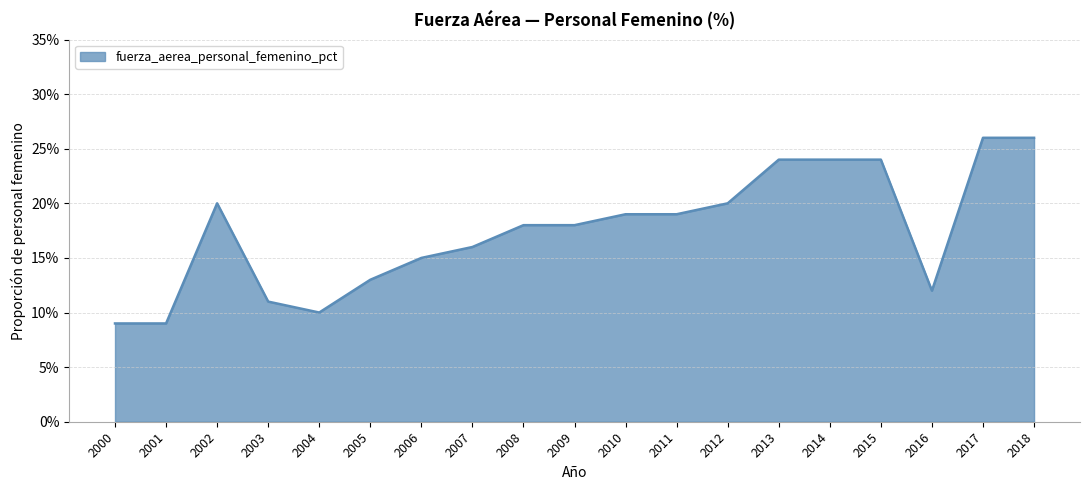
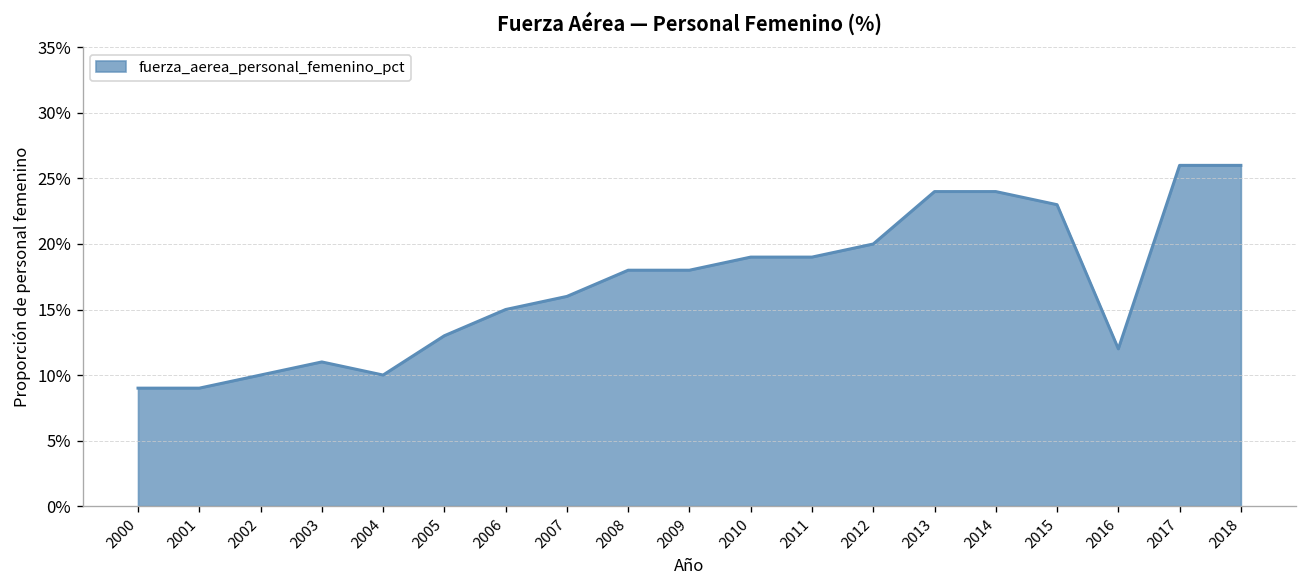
  {
    "2000": "9.0%",
    "2001": "9.0%",
-   "2002": "20.0%",
+   "2002": "10.0%",
    "2003": "11.0%",
    "2004": "10.0%",
    "2005": "13.0%",
    "2006": "15.0%",
    "2007": "16.0%",
    "2008": "18.0%",
    "2009": "18.0%",
    "2010": "19.0%",
    "2011": "19.0%",
    "2012": "20.0%",
    "2013": "24.0%",
    "2014": "24.0%",
-   "2015": "24.0%",
+   "2015": "23.0%",
    "2016": "12.0%",
    "2017": "26.0%",
    "2018": "26.0%"
  }
